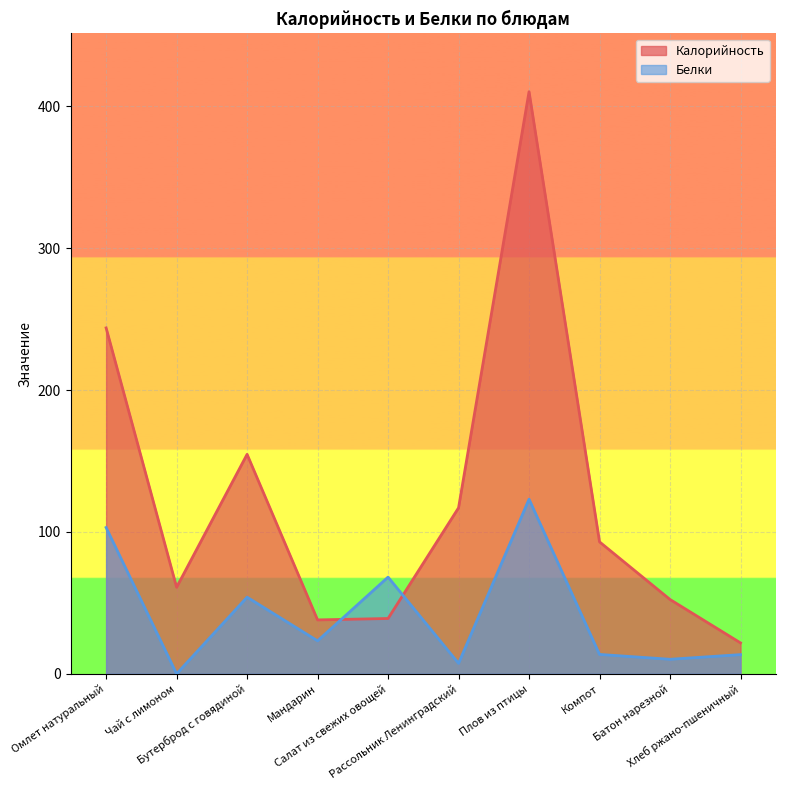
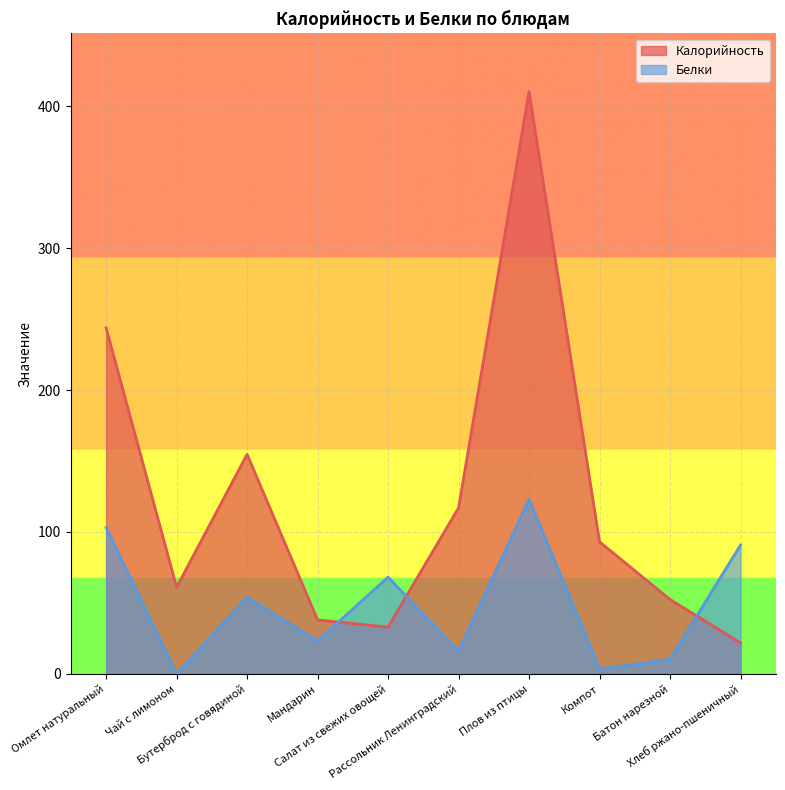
  {
    "Калорийность": {
      "Омлет натуральный": 244,
      "Чай с лимоном": 61,
      "Бутерброд с говядиной": 155,
      "Мандарин": 38,
-     "Салат из свежих овощей": 39,
+     "Салат из свежих овощей": 33,
      "Рассольник Ленинградский": 117,
      "Плов из птицы": 410,
      "Компот": 93,
      "Батон нарезной": 52,
      "Хлеб ржано-пшеничный": 22
    },
    "Белки": {
      "Омлет натуральный": 103,
      "Чай с лимоном": 0,
      "Бутерброд с говядиной": 54,
      "Мандарин": 23,
      "Салат из свежих овощей": 68,
-     "Рассольник Ленинградский": 7,
+     "Рассольник Ленинградский": 16,
      "Плов из птицы": 123,
-     "Компот": 14,
+     "Компот": 3,
      "Батон нарезной": 10,
-     "Хлеб ржано-пшеничный": 14
+     "Хлеб ржано-пшеничный": 91
    }
  }
